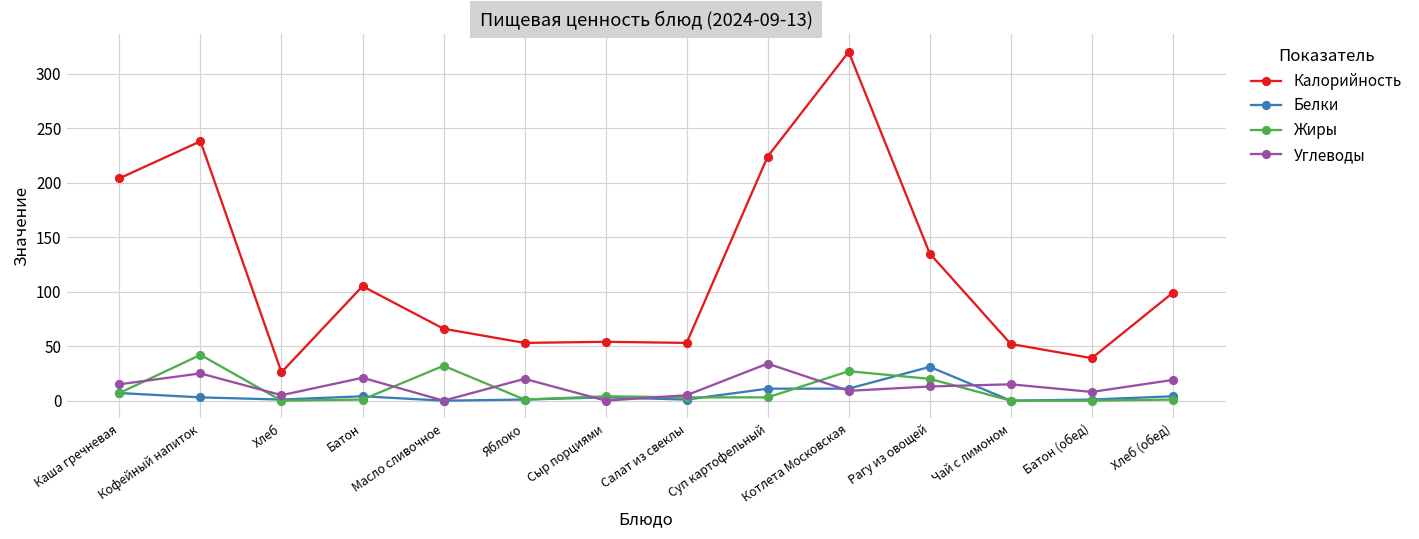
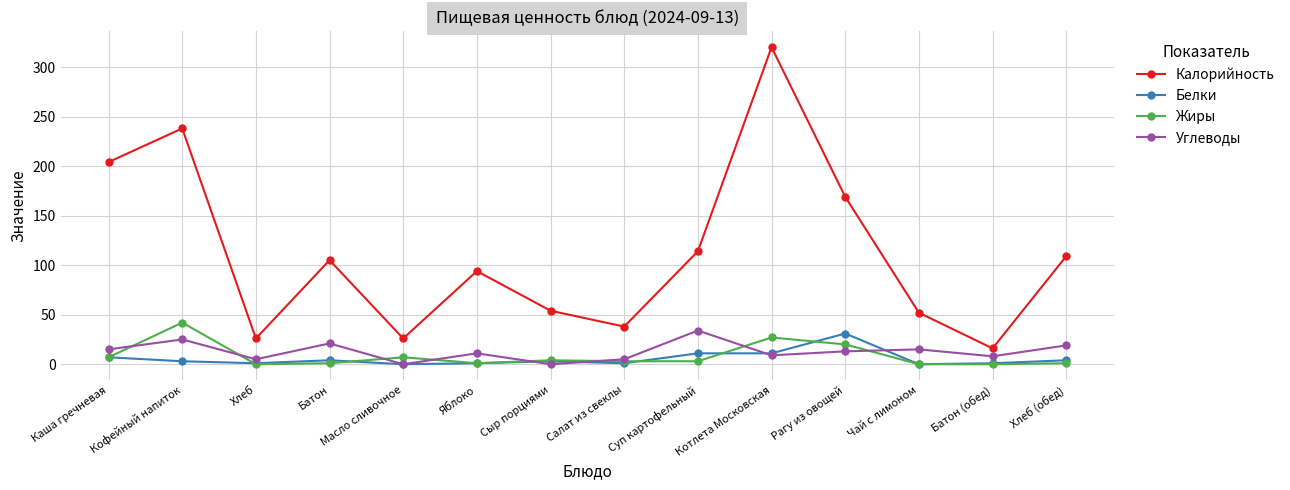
  {
    "Калорийность": {
      "Каша гречневая": 200,
      "Кофейный напиток": 240,
      "Хлеб": 30,
      "Батон": 110,
-     "Масло сливочное": 70,
-     "Яблоко": 50,
+     "Масло сливочное": 30,
+     "Яблоко": 90,
      "Сыр порциями": 50,
-     "Салат из свеклы": 50,
-     "Суп картофельный": 220,
+     "Салат из свеклы": 40,
+     "Суп картофельный": 110,
      "Котлета Московская": 320,
-     "Рагу из овощей": 140,
+     "Рагу из овощей": 170,
      "Чай с лимоном": 50,
-     "Батон (обед)": 40,
-     "Хлеб (обед)": 100
+     "Батон (обед)": 20,
+     "Хлеб (обед)": 110
    },
    "Белки": {
      "Кофейный напиток": 0,
      "Батон": 0,
      "Суп картофельный": 10,
      "Рагу из овощей": 30,
      "Хлеб (обед)": 0
    },
    "Жиры": {
      "Кофейный напиток": 40,
      "Батон": 0,
-     "Масло сливочное": 30,
+     "Масло сливочное": 10,
      "Суп картофельный": 0,
      "Котлета Московская": 30,
      "Рагу из овощей": 20,
      "Хлеб (обед)": 0
    },
    "Углеводы": {
      "Каша гречневая": 20,
      "Кофейный напиток": 30,
      "Хлеб": 10,
      "Батон": 20,
-     "Яблоко": 20,
+     "Яблоко": 10,
      "Сыр порциями": 0,
      "Суп картофельный": 30,
      "Рагу из овощей": 10,
      "Чай с лимоном": 20,
      "Батон (обед)": 10,
      "Хлеб (обед)": 20
    }
  }
